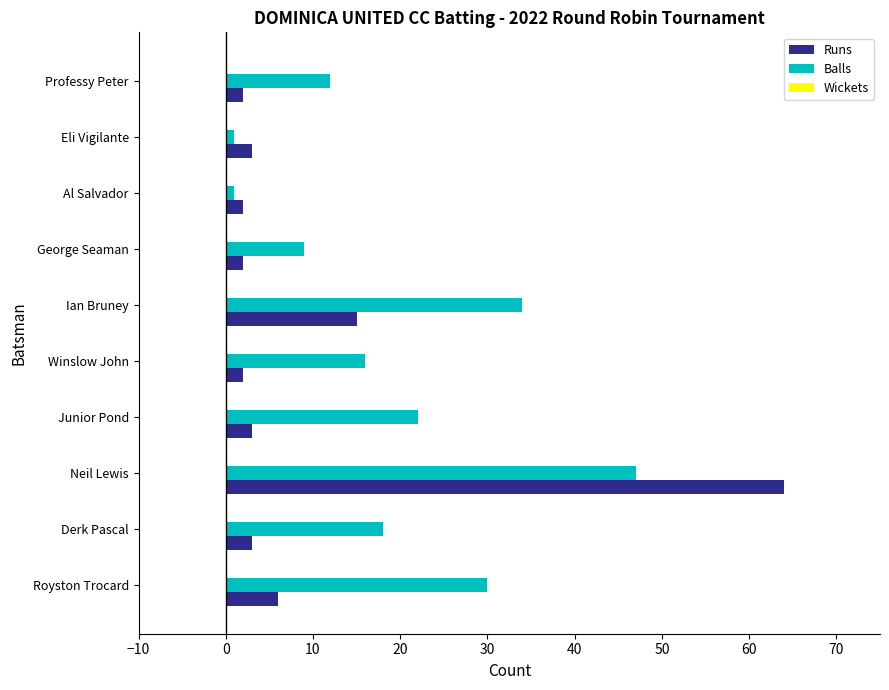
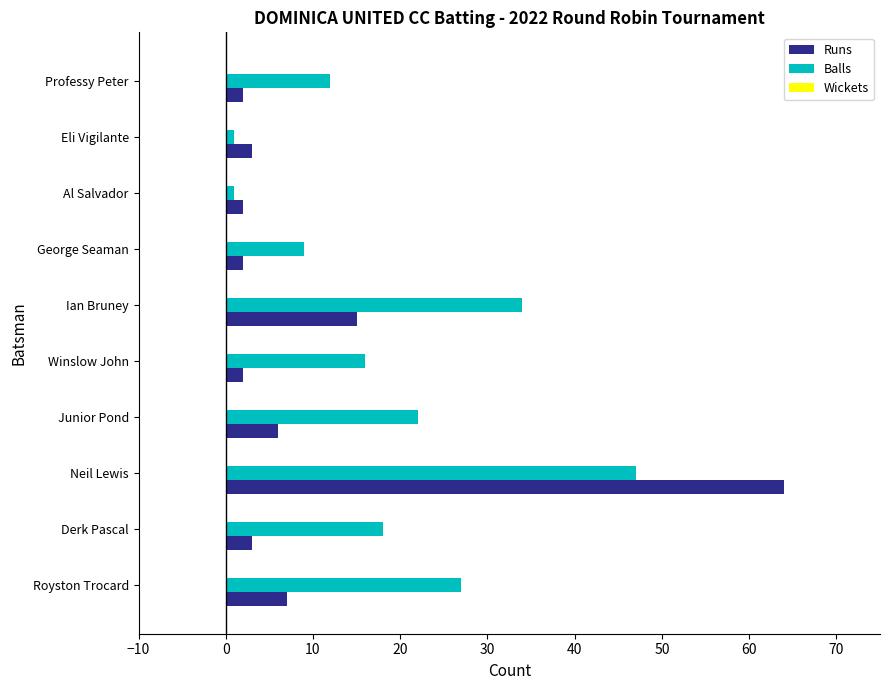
  {
    "Runs": {
      "Professy Peter": 2,
      "Eli Vigilante": 3,
      "Al Salvador": 2,
      "George Seaman": 2,
      "Ian Bruney": 15,
      "Winslow John": 2,
-     "Junior Pond": 3,
+     "Junior Pond": 6,
      "Neil Lewis": 64,
      "Derk Pascal": 3,
-     "Royston Trocard": 6
+     "Royston Trocard": 7
    },
    "Balls": {
      "Professy Peter": 12,
      "Eli Vigilante": 1,
      "Al Salvador": 1,
      "George Seaman": 9,
      "Ian Bruney": 34,
      "Winslow John": 16,
      "Junior Pond": 22,
      "Neil Lewis": 47,
      "Derk Pascal": 18,
-     "Royston Trocard": 30
+     "Royston Trocard": 27
    },
    "Wickets": {
      "Professy Peter": 0,
      "Eli Vigilante": 0,
      "Al Salvador": 0,
      "George Seaman": 0,
      "Ian Bruney": 0,
      "Winslow John": 0,
      "Junior Pond": 0,
      "Neil Lewis": 0,
      "Derk Pascal": 0,
      "Royston Trocard": 0
    }
  }
